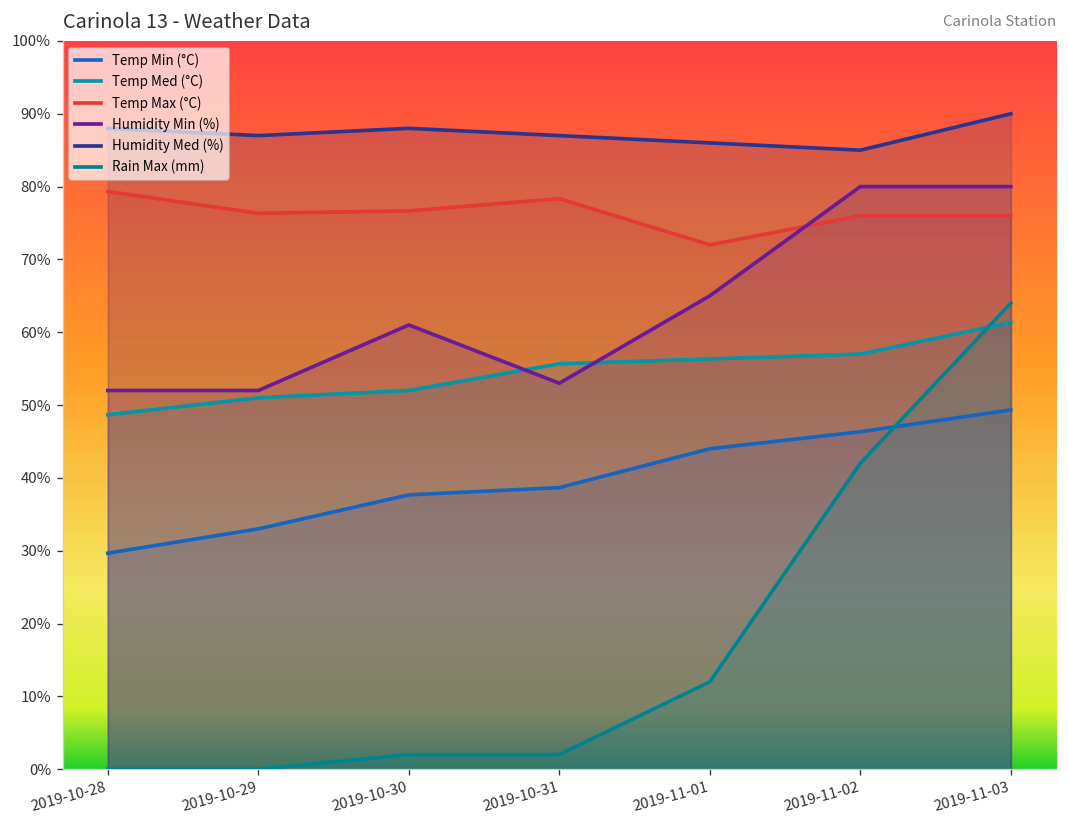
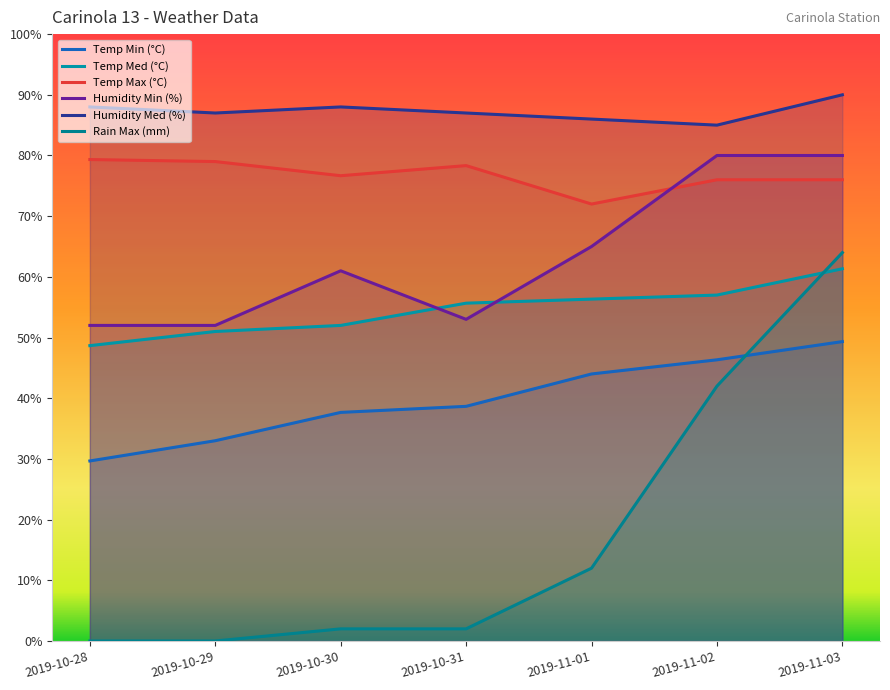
  {
    "Temp Max (°C)": {
      "2019-10-28": "79%",
-     "2019-10-29": "76%",
+     "2019-10-29": "79%",
      "2019-10-30": "77%",
      "2019-10-31": "78%",
      "2019-11-01": "72%",
      "2019-11-02": "76%",
      "2019-11-03": "76%"
    },
    "Humidity Min (%)": {
      "2019-10-28": "52%",
      "2019-10-29": "52%",
      "2019-10-30": "61%",
      "2019-10-31": "53%",
      "2019-11-01": "65%",
      "2019-11-02": "80%",
      "2019-11-03": "80%"
    },
    "Humidity Med (%)": {
      "2019-10-29": "87%",
      "2019-10-30": "88%",
      "2019-10-31": "87%",
      "2019-11-01": "86%",
      "2019-11-02": "85%",
      "2019-11-03": "90%"
    }
  }
